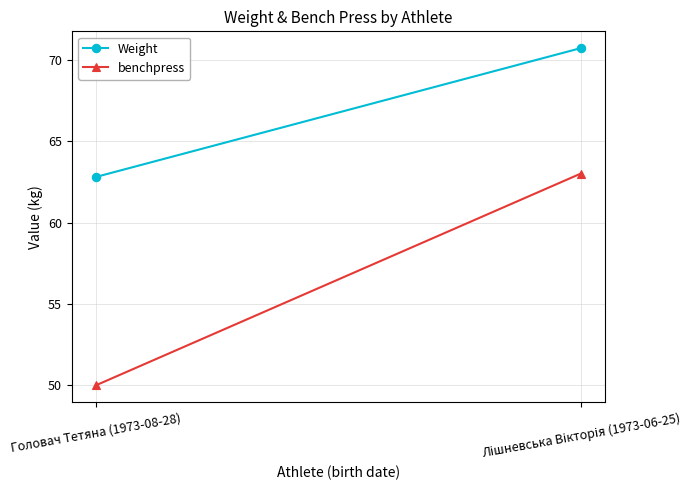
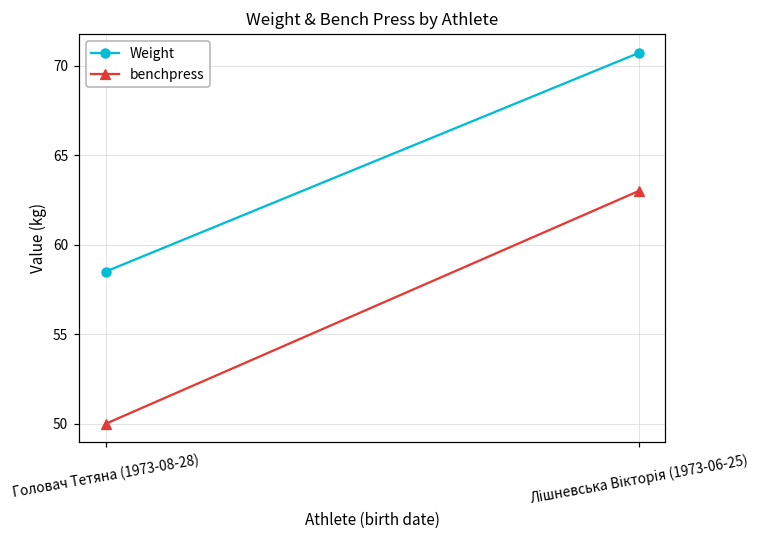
  {
    "Weight": {
-     "Головач Тетяна (1973-08-28)": 62.8,
+     "Головач Тетяна (1973-08-28)": 58.5,
      "Лішневська Вікторія (1973-06-25)": 70.7
    },
    "benchpress": {
      "Головач Тетяна (1973-08-28)": 50.0,
      "Лішневська Вікторія (1973-06-25)": 63.0
    }
  }
